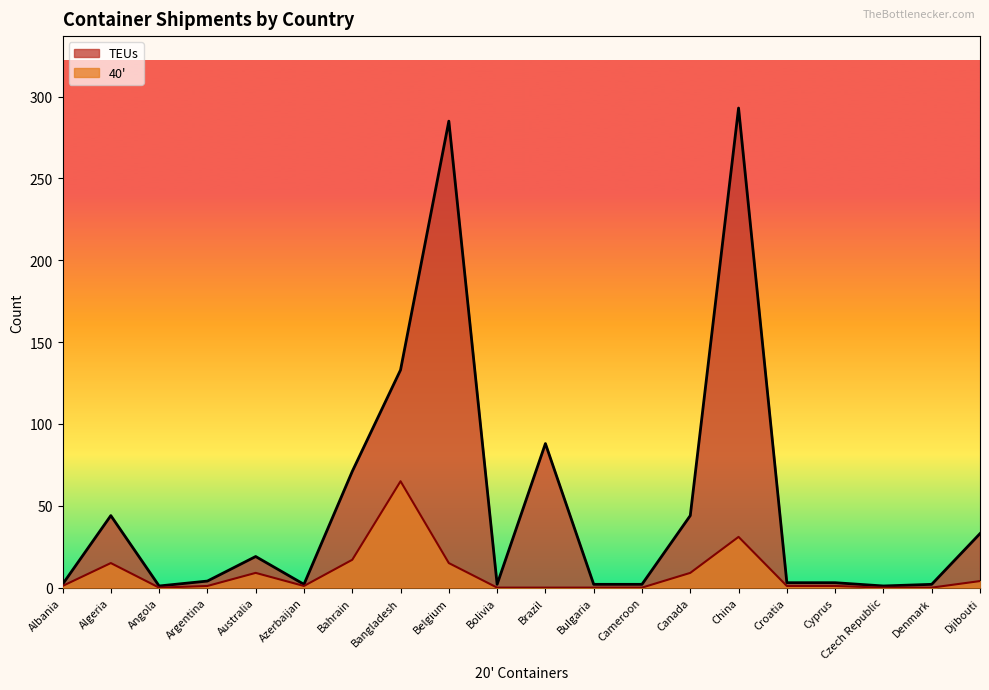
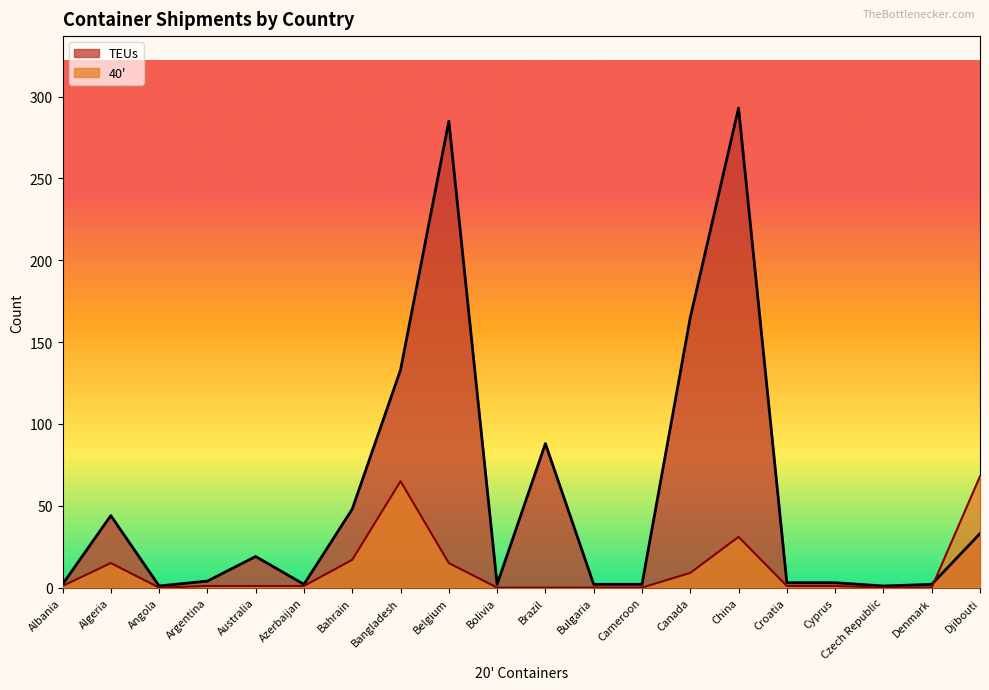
  {
    "TEUs": {
      "Algeria": 44,
      "Argentina": 4,
      "Australia": 19,
-     "Bahrain": 71,
+     "Bahrain": 48,
      "Bangladesh": 133,
      "Belgium": 285,
      "Bolivia": 2,
      "Brazil": 88,
      "Bulgaria": 2,
      "Cameroon": 2,
-     "Canada": 44,
+     "Canada": 165,
      "China": 293,
      "Croatia": 3,
      "Cyprus": 3,
      "Denmark": 2,
      "Djibouti": 33
    },
    "40'": {
      "Algeria": 15,
      "Argentina": 1,
-     "Australia": 9,
+     "Australia": 1,
      "Bahrain": 17,
      "Bangladesh": 65,
      "Belgium": 15,
      "Bolivia": 0,
      "Brazil": 0,
      "Bulgaria": 0,
      "Cameroon": 0,
      "Canada": 9,
      "China": 31,
      "Croatia": 1,
      "Cyprus": 1,
      "Denmark": 0,
-     "Djibouti": 4
+     "Djibouti": 68
    }
  }
